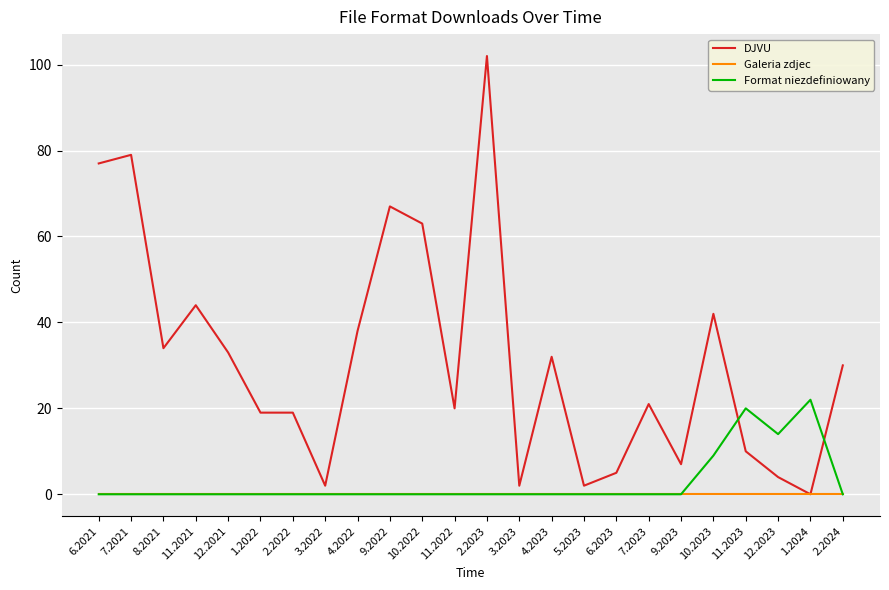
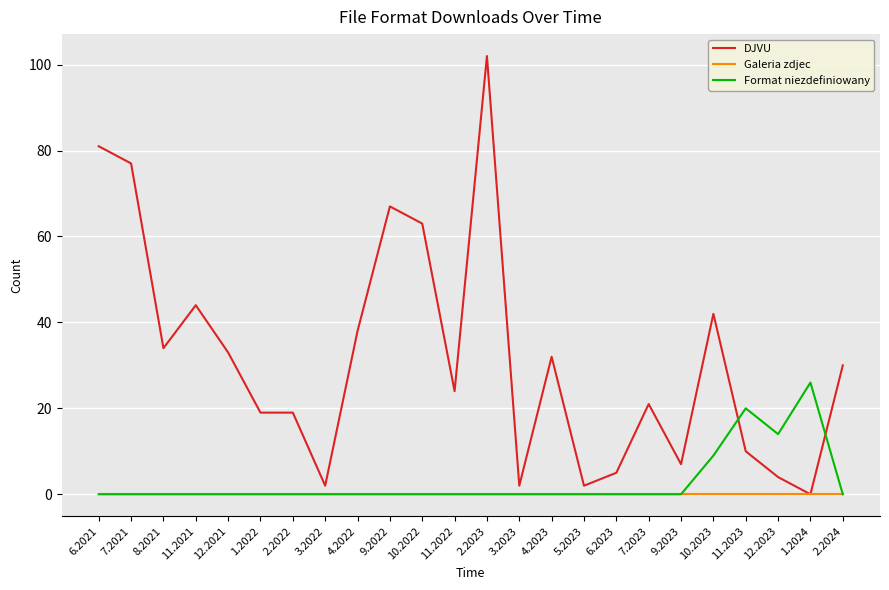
  {
    "DJVU": {
-     "6.2021": 77,
-     "7.2021": 79,
+     "6.2021": 81,
+     "7.2021": 77,
      "8.2021": 34,
      "11.2021": 44,
      "12.2021": 33,
      "1.2022": 19,
      "2.2022": 19,
      "3.2022": 2,
      "4.2022": 38,
      "9.2022": 67,
      "10.2022": 63,
-     "11.2022": 20,
+     "11.2022": 24,
      "2.2023": 102,
      "3.2023": 2,
      "4.2023": 32,
      "5.2023": 2,
      "6.2023": 5,
      "7.2023": 21,
      "9.2023": 7,
      "10.2023": 42,
      "11.2023": 10,
      "12.2023": 4,
      "2.2024": 30
    },
    "Galeria zdjec": {
      "10.2023": 0,
      "11.2023": 0,
      "12.2023": 0
    },
    "Format niezdefiniowany": {
      "10.2023": 9,
      "11.2023": 20,
      "12.2023": 14,
-     "1.2024": 22
+     "1.2024": 26
    }
  }
